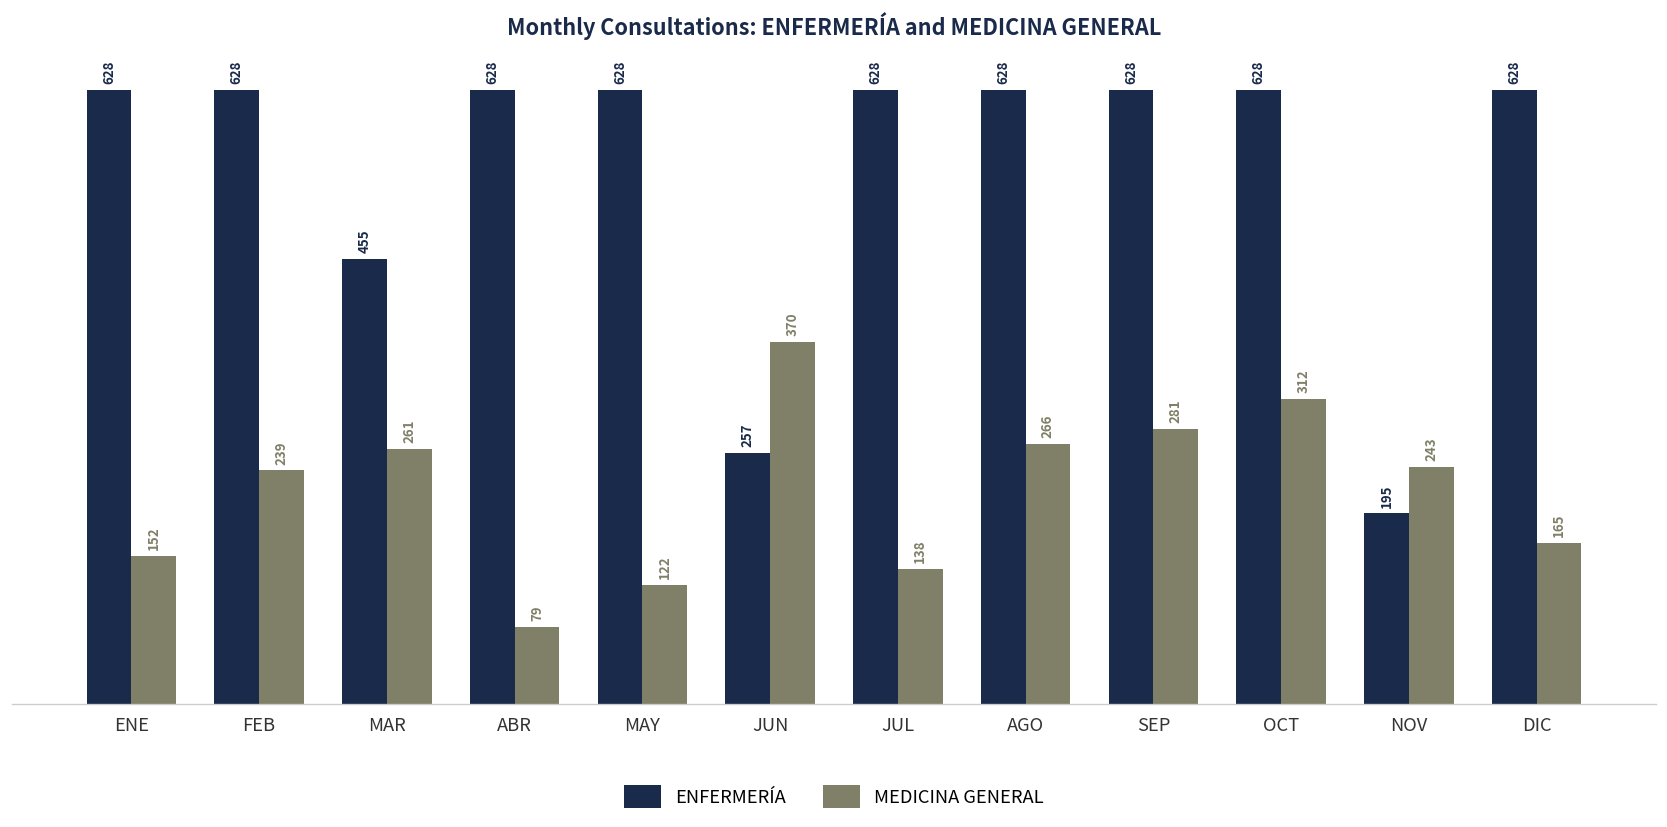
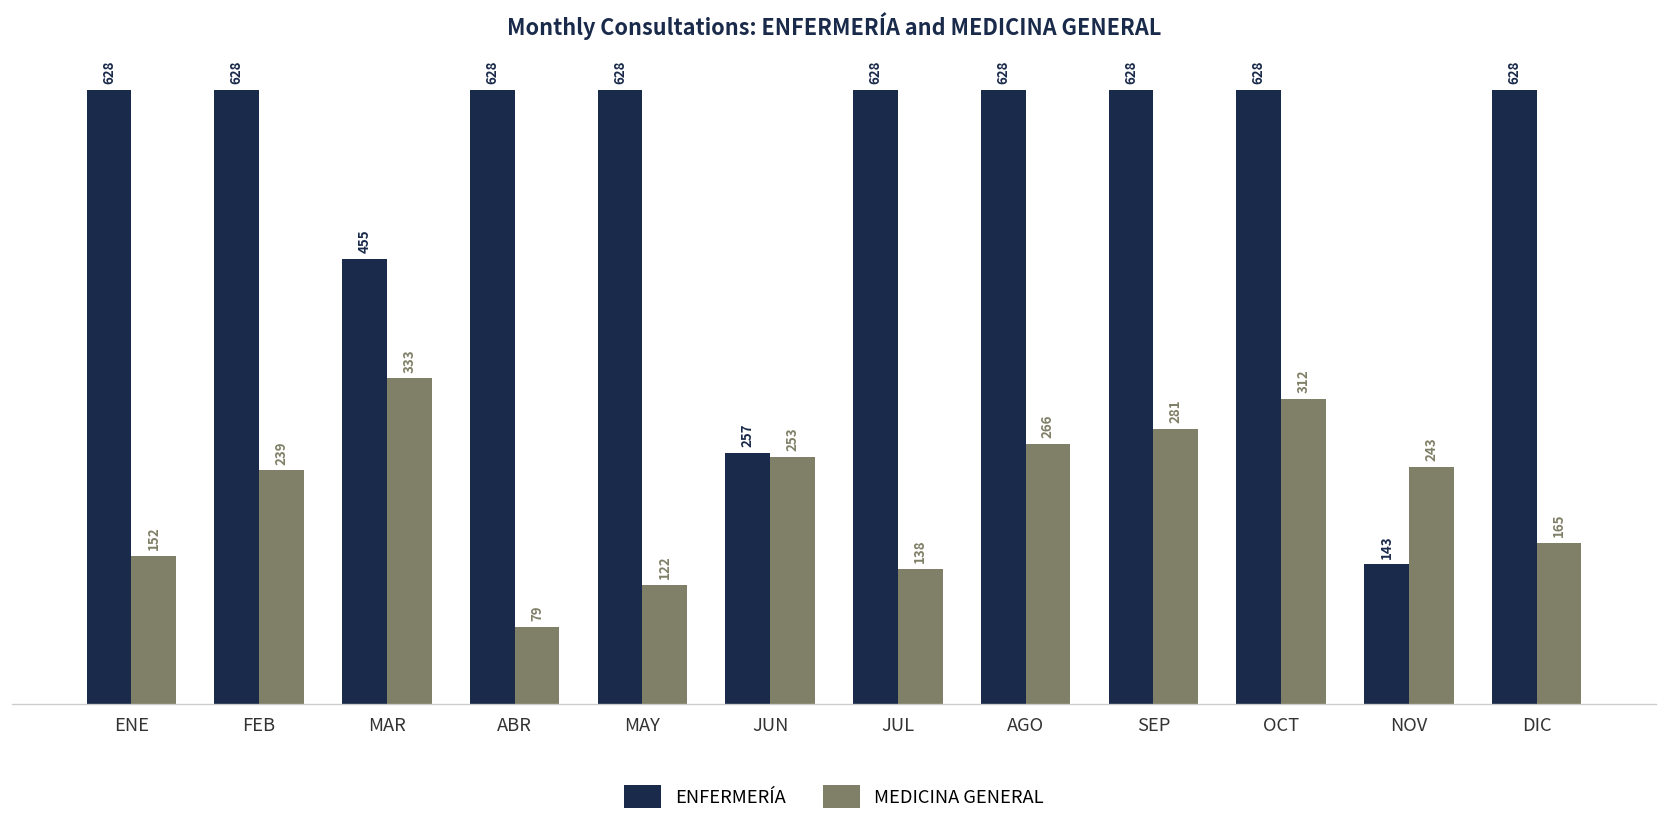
  {
    "ENFERMERÍA": {
      "ENE": 628,
      "FEB": 628,
      "MAR": 455,
      "ABR": 628,
      "MAY": 628,
      "JUN": 257,
      "JUL": 628,
      "AGO": 628,
      "SEP": 628,
      "OCT": 628,
-     "NOV": 195,
+     "NOV": 143,
      "DIC": 628
    },
    "MEDICINA GENERAL": {
      "ENE": 152,
      "FEB": 239,
-     "MAR": 261,
+     "MAR": 333,
      "ABR": 79,
      "MAY": 122,
-     "JUN": 370,
+     "JUN": 253,
      "JUL": 138,
      "AGO": 266,
      "SEP": 281,
      "OCT": 312,
      "NOV": 243,
      "DIC": 165
    }
  }
